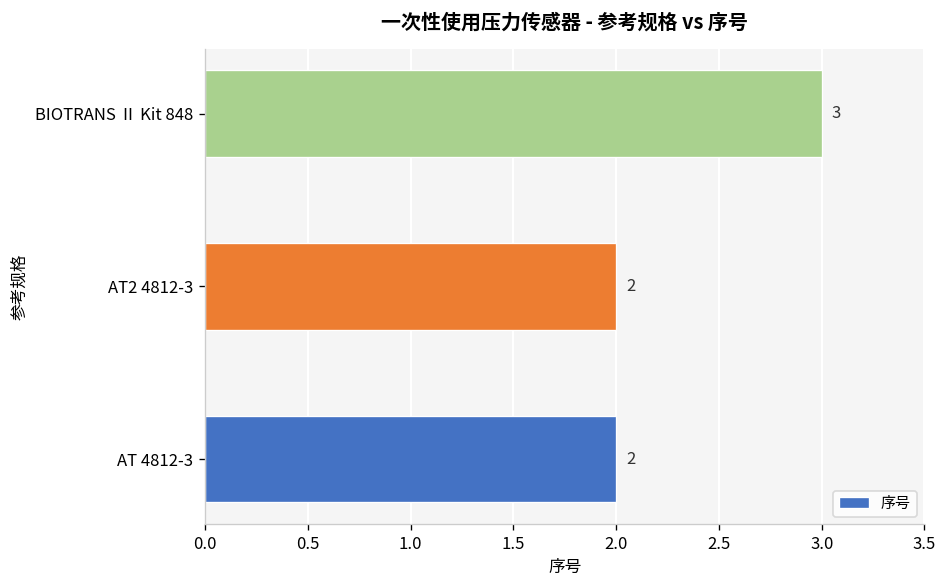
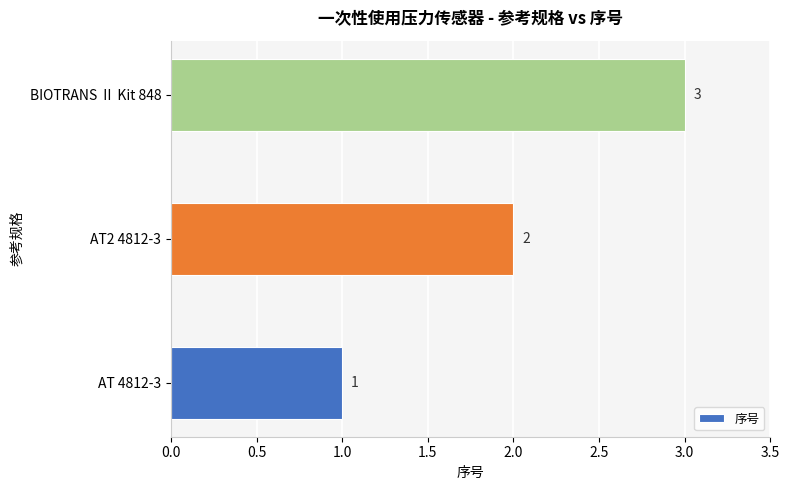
  {
    "BIOTRANS Ⅱ Kit 848": 3,
    "AT2 4812-3": 2,
-   "AT 4812-3": 2
+   "AT 4812-3": 1
  }
